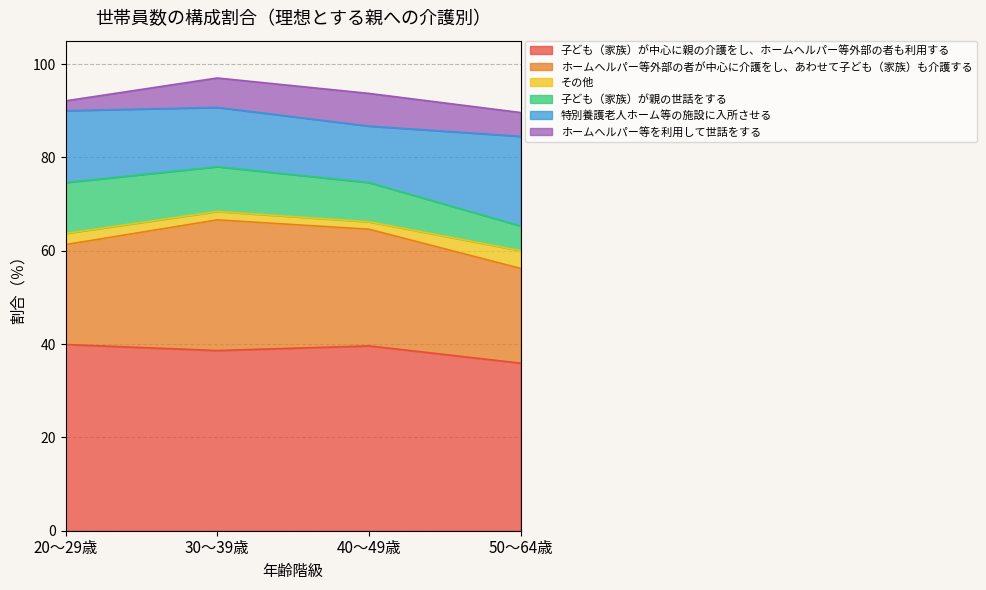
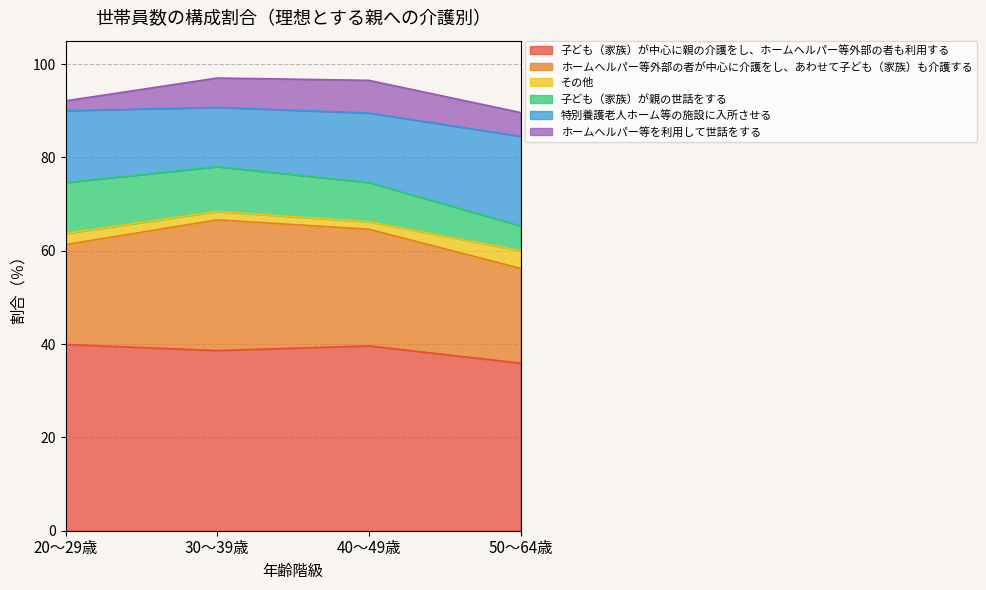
  {
    "その他": {
      "20～29歳": 2,
      "30～39歳": 2,
      "40～49歳": 2,
      "50～64歳": 4
    },
    "子ども（家族）が親の世話をする": {
      "20～29歳": 11,
      "30～39歳": 10,
      "40～49歳": 8,
      "50～64歳": 5
    },
    "特別養護老人ホーム等の施設に入所させる": {
      "20～29歳": 15,
      "30～39歳": 13,
-     "40～49歳": 12,
+     "40～49歳": 15,
      "50～64歳": 19
    },
    "ホームへルパー等を利用して世話をする": {
      "20～29歳": 2,
      "30～39歳": 6,
      "40～49歳": 7,
      "50～64歳": 5
    }
  }
